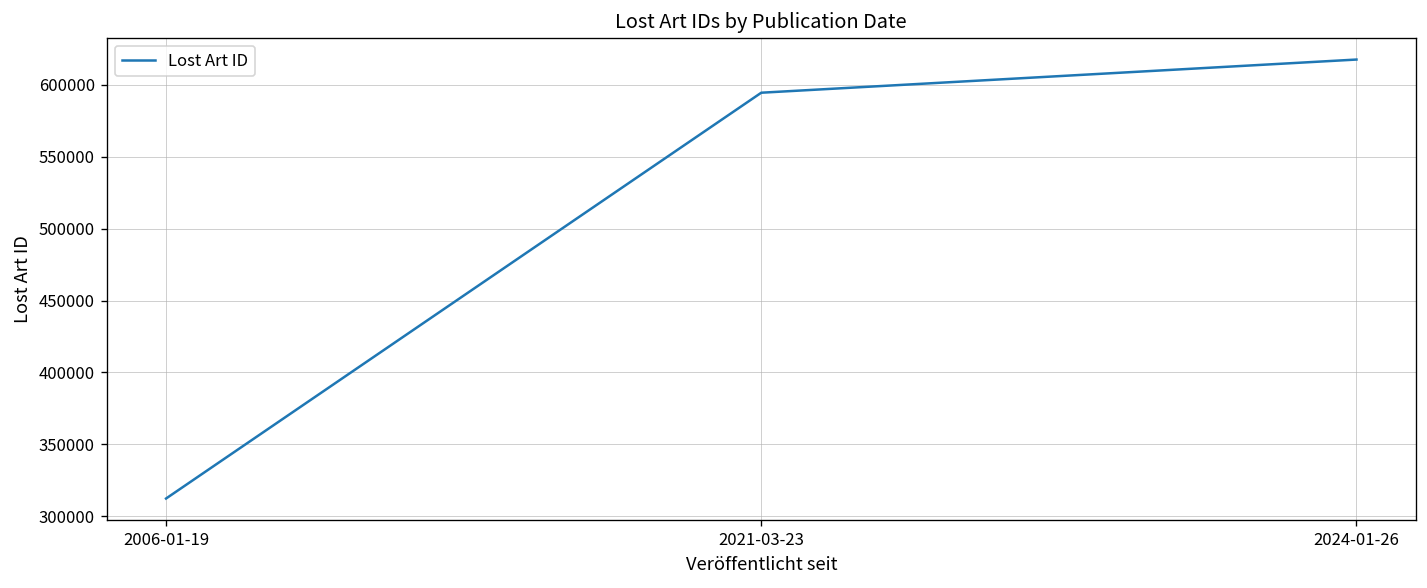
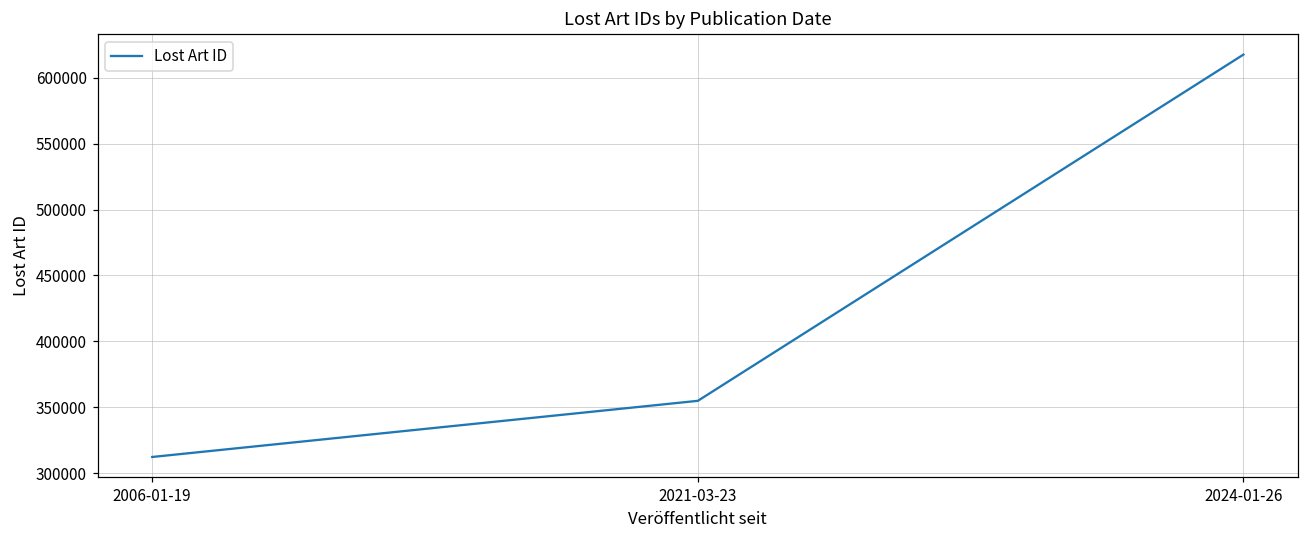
  {
    "2006-01-19": 312000,
-   "2021-03-23": 594000,
+   "2021-03-23": 355000,
    "2024-01-26": 617000
  }
